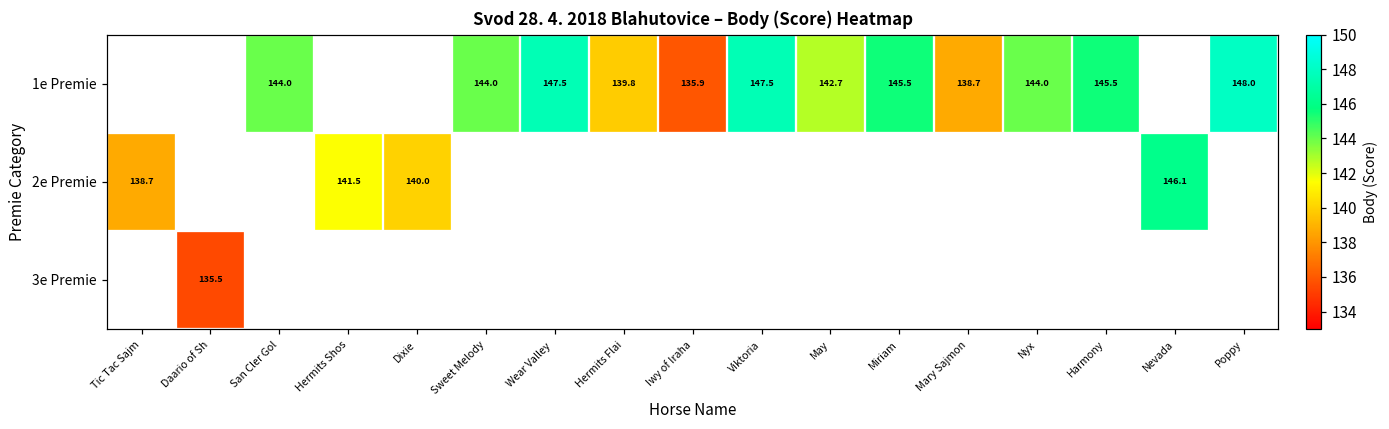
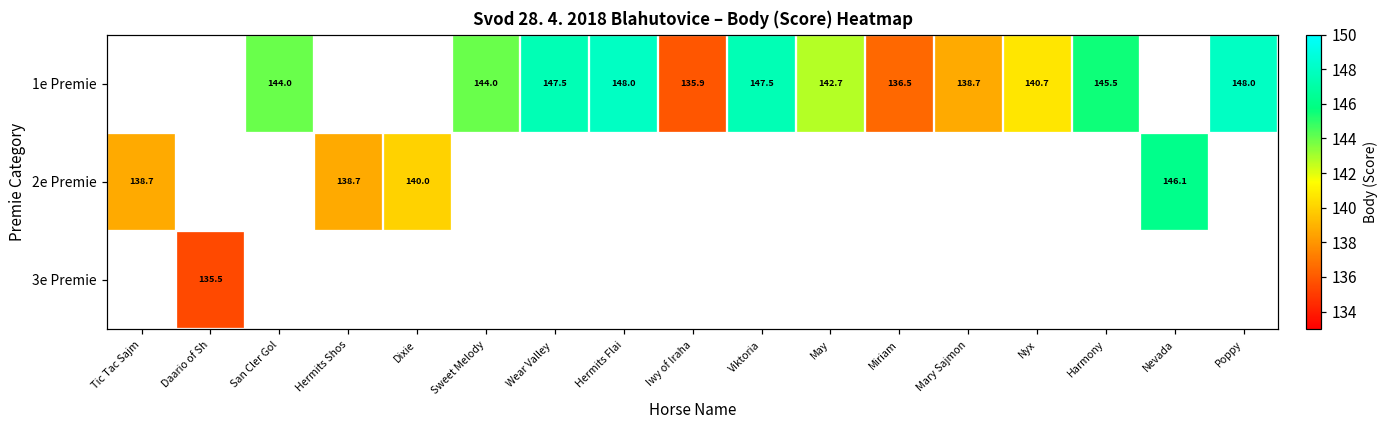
  {
    "1e Premie": {
      "San Cler Gol": 144.0,
      "Sweet Melody": 144.0,
      "Wear Valley": 147.5,
-     "Hermits Flai": 139.8,
+     "Hermits Flai": 148.0,
      "Iwy of Iraha": 135.9,
      "Viktoria": 147.5,
      "May": 142.7,
-     "Miriam": 145.5,
+     "Miriam": 136.5,
      "Mary Sajmon": 138.7,
-     "Nyx": 144.0,
+     "Nyx": 140.7,
      "Harmony": 145.5,
      "Poppy": 148.0
    },
    "2e Premie": {
      "Tic Tac Sajm": 138.7,
-     "Hermits Shos": 141.5,
+     "Hermits Shos": 138.7,
      "Dixie": 140.0,
      "Nevada": 146.1
    },
    "3e Premie": {
      "Daario of Sh": 135.5
    }
  }
